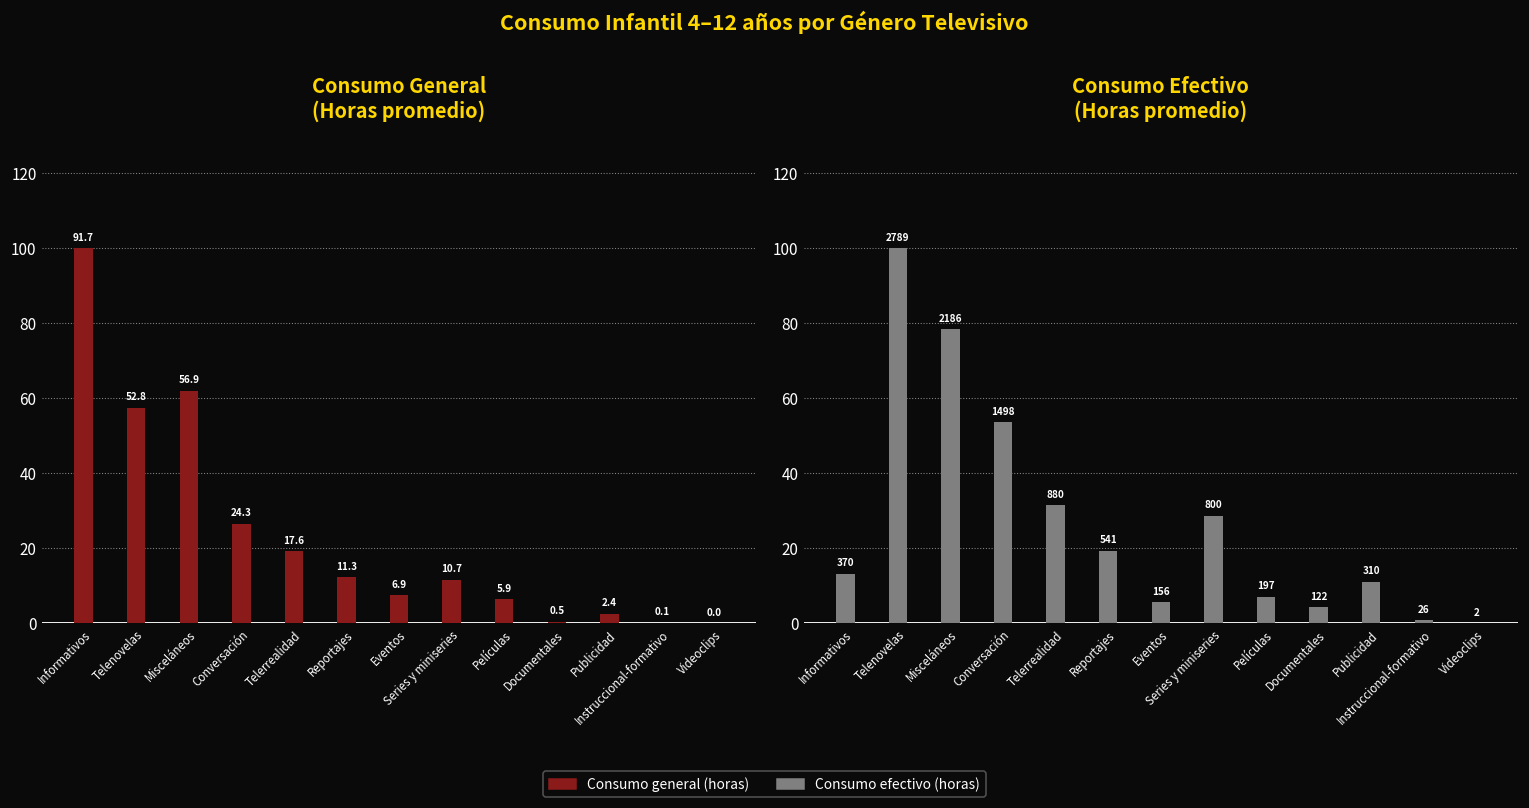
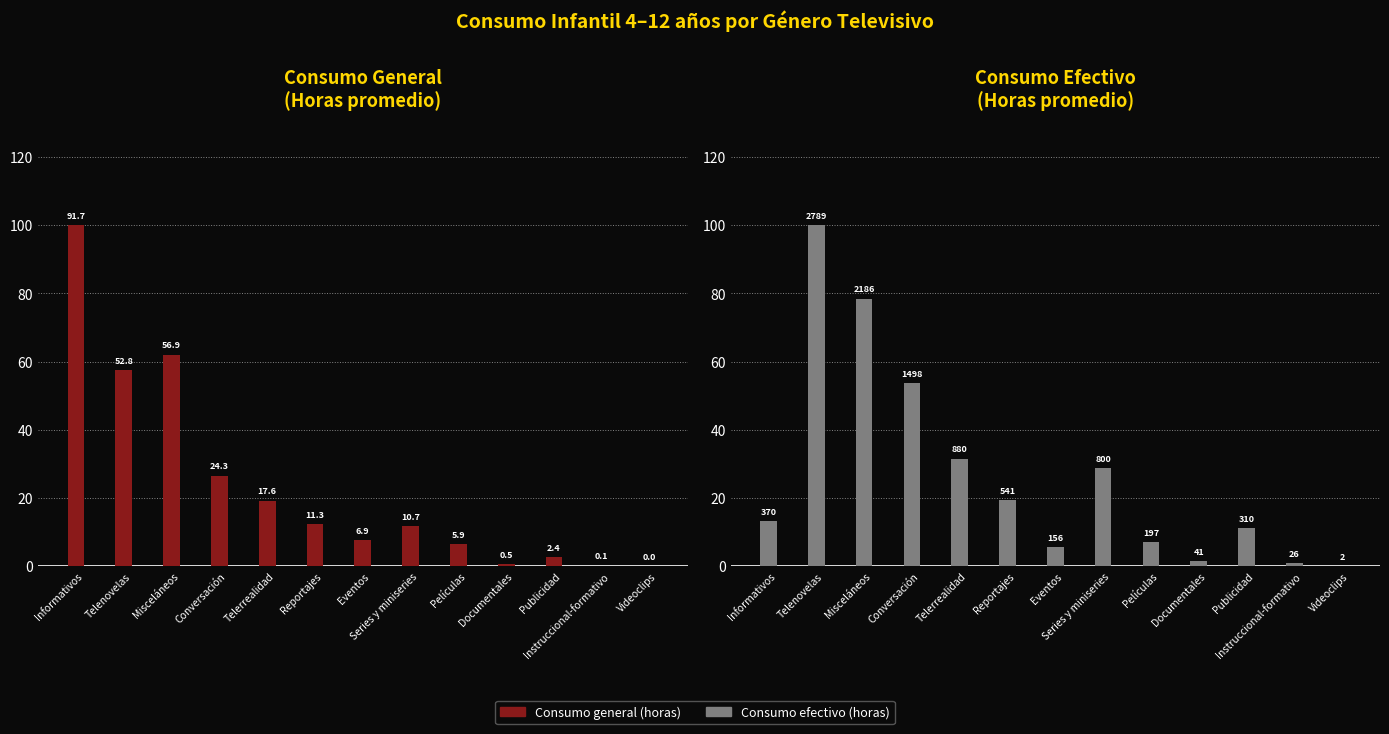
  {
    "Consumo General (Horas promedio)": {
      "Documentales": 0.5,
      "Instruccional-formativo": 0.1,
      "Videoclips": 0.0
    },
    "Consumo Efectivo (Horas promedio)": {
-     "Documentales": 122
+     "Documentales": 41
    }
  }
